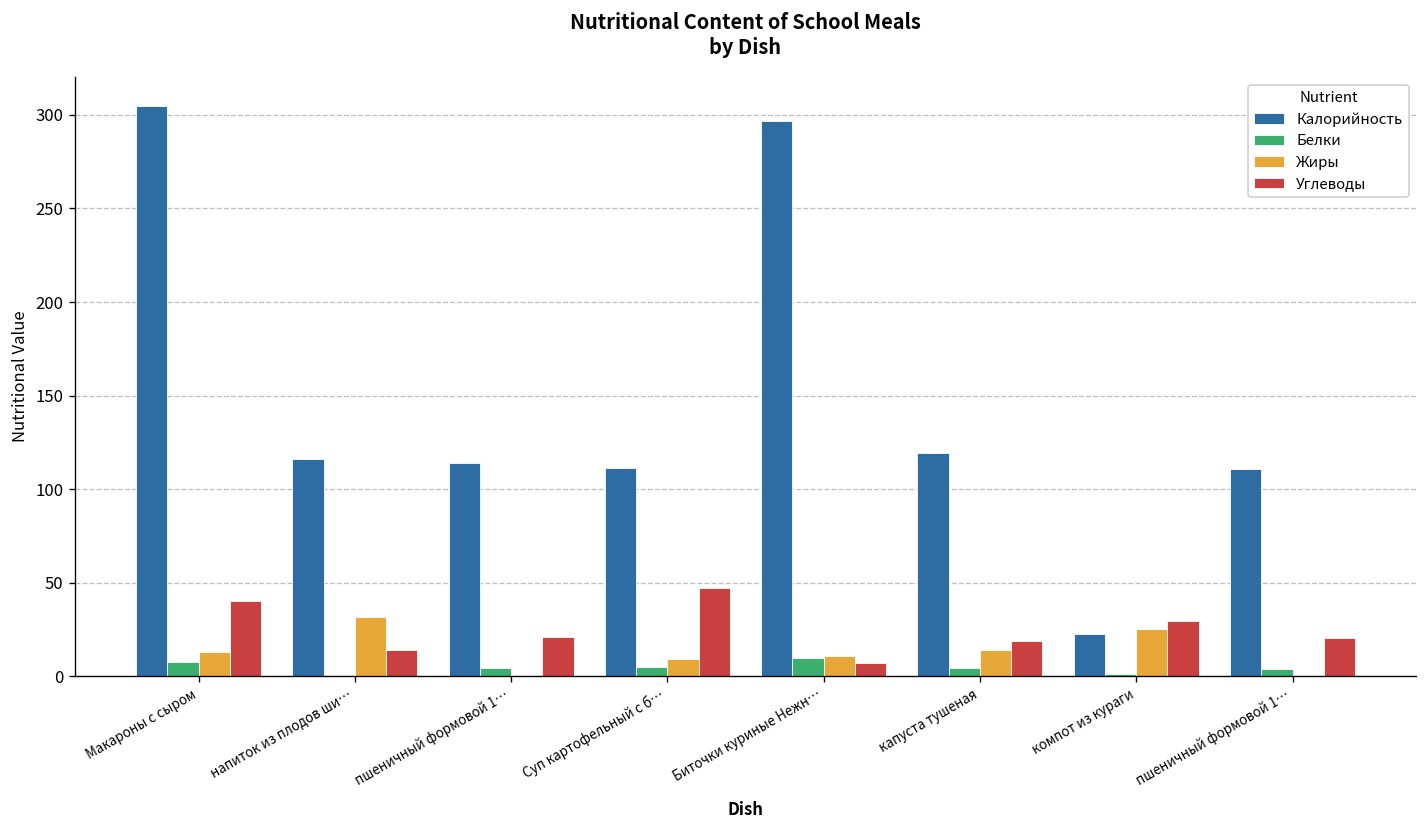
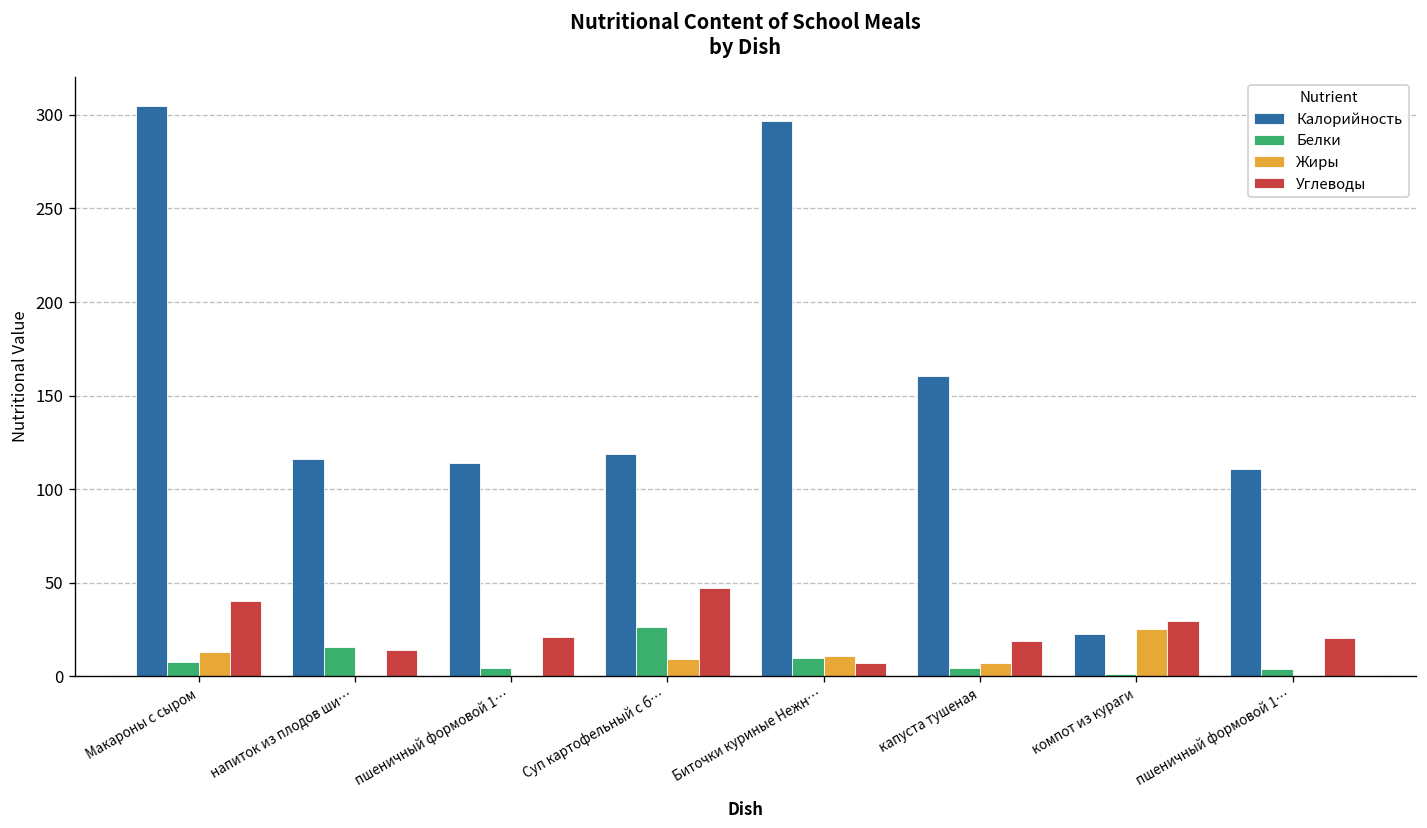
  {
    "Калорийность": {
      "Макароны с сыром": 305,
      "напиток из плодов ши…": 116,
-     "Суп картофельный с б…": 111,
+     "Суп картофельный с б…": 119,
      "Биточки куриные Нежн…": 297,
-     "капуста тушеная": 119,
+     "капуста тушеная": 160,
      "компот из кураги": 22
    },
    "Белки": {
      "Макароны с сыром": 7,
-     "напиток из плодов ши…": 1,
-     "Суп картофельный с б…": 5,
+     "напиток из плодов ши…": 16,
+     "Суп картофельный с б…": 26,
      "Биточки куриные Нежн…": 10,
      "капуста тушеная": 4
    },
    "Жиры": {
      "Макароны с сыром": 13,
-     "напиток из плодов ши…": 32,
+     "напиток из плодов ши…": 0,
      "Суп картофельный с б…": 9,
      "Биточки куриные Нежн…": 11,
-     "капуста тушеная": 14,
+     "капуста тушеная": 7,
      "компот из кураги": 25
    },
    "Углеводы": {
      "Макароны с сыром": 40,
      "напиток из плодов ши…": 14,
      "Суп картофельный с б…": 47,
      "Биточки куриные Нежн…": 7,
      "капуста тушеная": 19,
      "компот из кураги": 29
    }
  }
